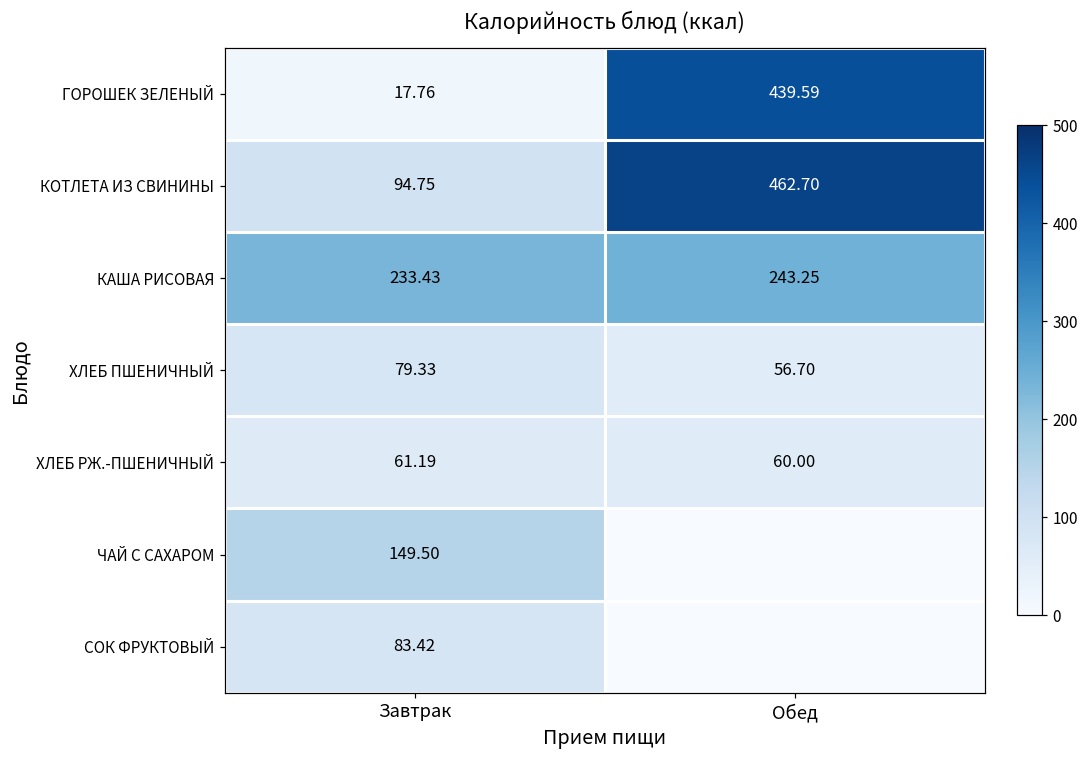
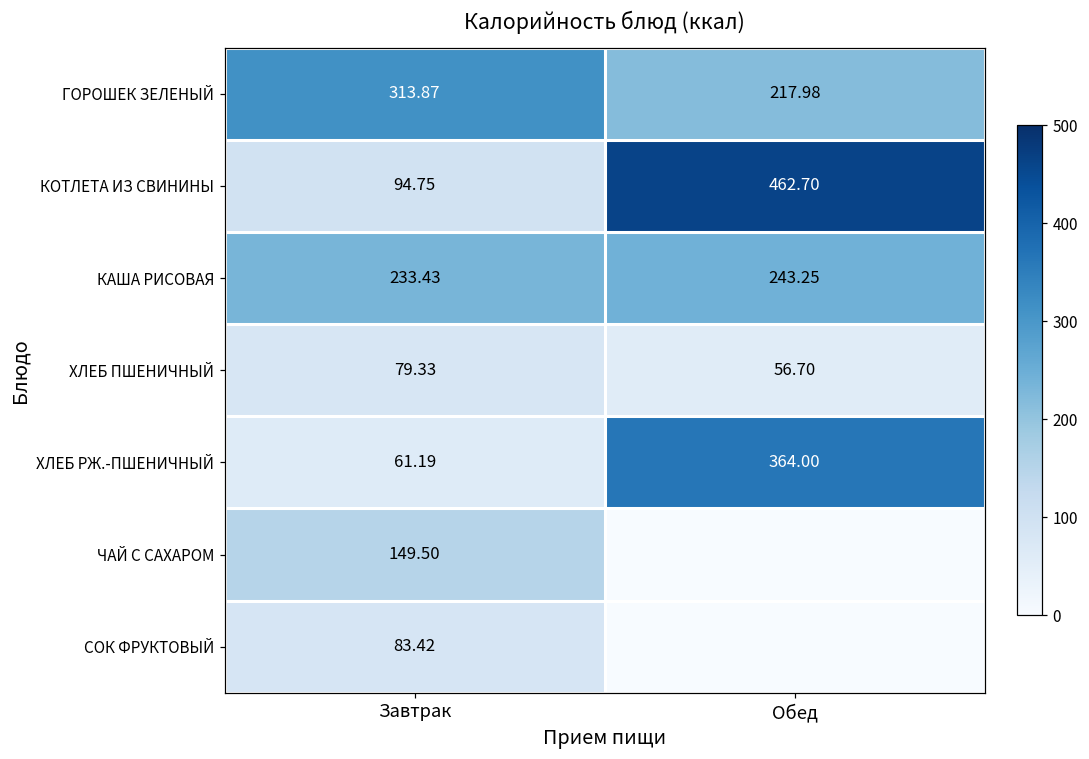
  {
    "ГОРОШЕК ЗЕЛЕНЫЙ": {
-     "Завтрак": 17.76,
-     "Обед": 439.59
+     "Завтрак": 313.87,
+     "Обед": 217.98
    },
    "КОТЛЕТА ИЗ СВИНИНЫ": {
      "Завтрак": 94.75,
      "Обед": 462.70
    },
    "КАША РИСОВАЯ": {
      "Завтрак": 233.43,
      "Обед": 243.25
    },
    "ХЛЕБ ПШЕНИЧНЫЙ": {
      "Завтрак": 79.33,
      "Обед": 56.70
    },
    "ХЛЕБ РЖ.-ПШЕНИЧНЫЙ": {
      "Завтрак": 61.19,
-     "Обед": 60.00
+     "Обед": 364.00
    },
    "ЧАЙ С САХАРОМ": {
      "Завтрак": 149.50
    },
    "СОК ФРУКТОВЫЙ": {
      "Завтрак": 83.42
    }
  }
